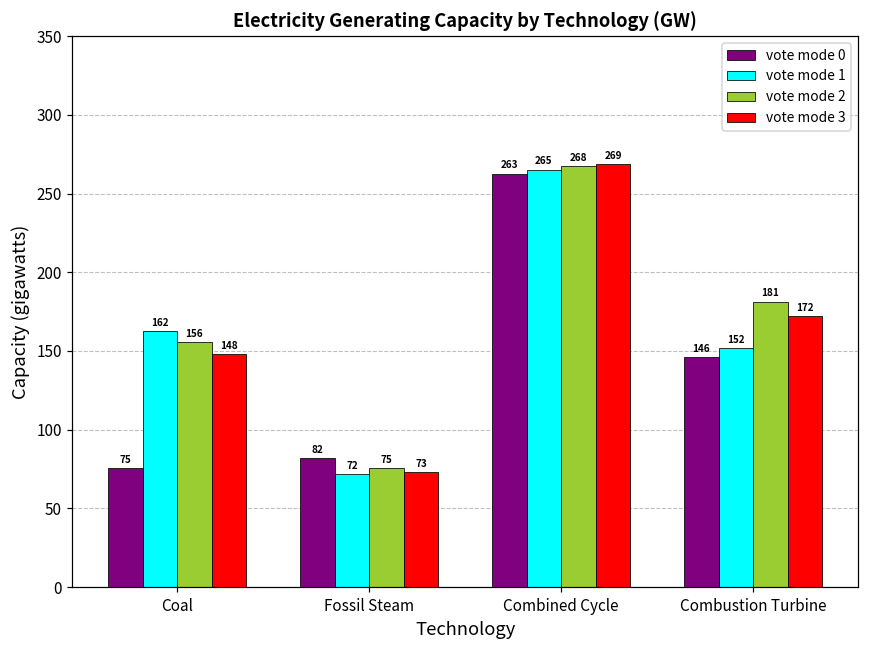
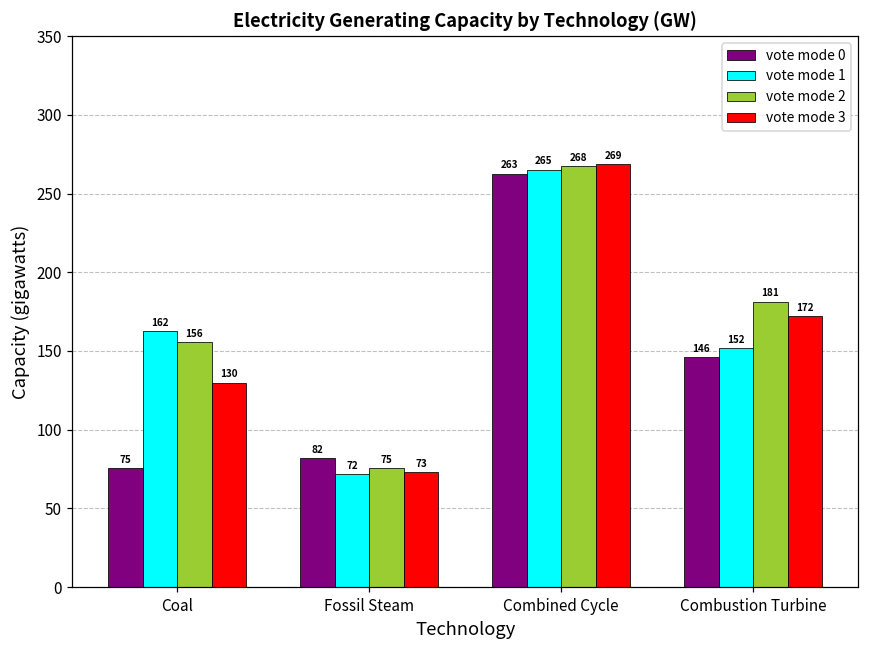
  {
    "vote mode 0": {
      "Coal": 75,
      "Fossil Steam": 82,
      "Combined Cycle": 263,
      "Combustion Turbine": 146
    },
    "vote mode 1": {
      "Coal": 162,
      "Fossil Steam": 72,
      "Combined Cycle": 265,
      "Combustion Turbine": 152
    },
    "vote mode 2": {
      "Coal": 156,
      "Fossil Steam": 75,
      "Combined Cycle": 268,
      "Combustion Turbine": 181
    },
    "vote mode 3": {
-     "Coal": 148,
+     "Coal": 130,
      "Fossil Steam": 73,
      "Combined Cycle": 269,
      "Combustion Turbine": 172
    }
  }
